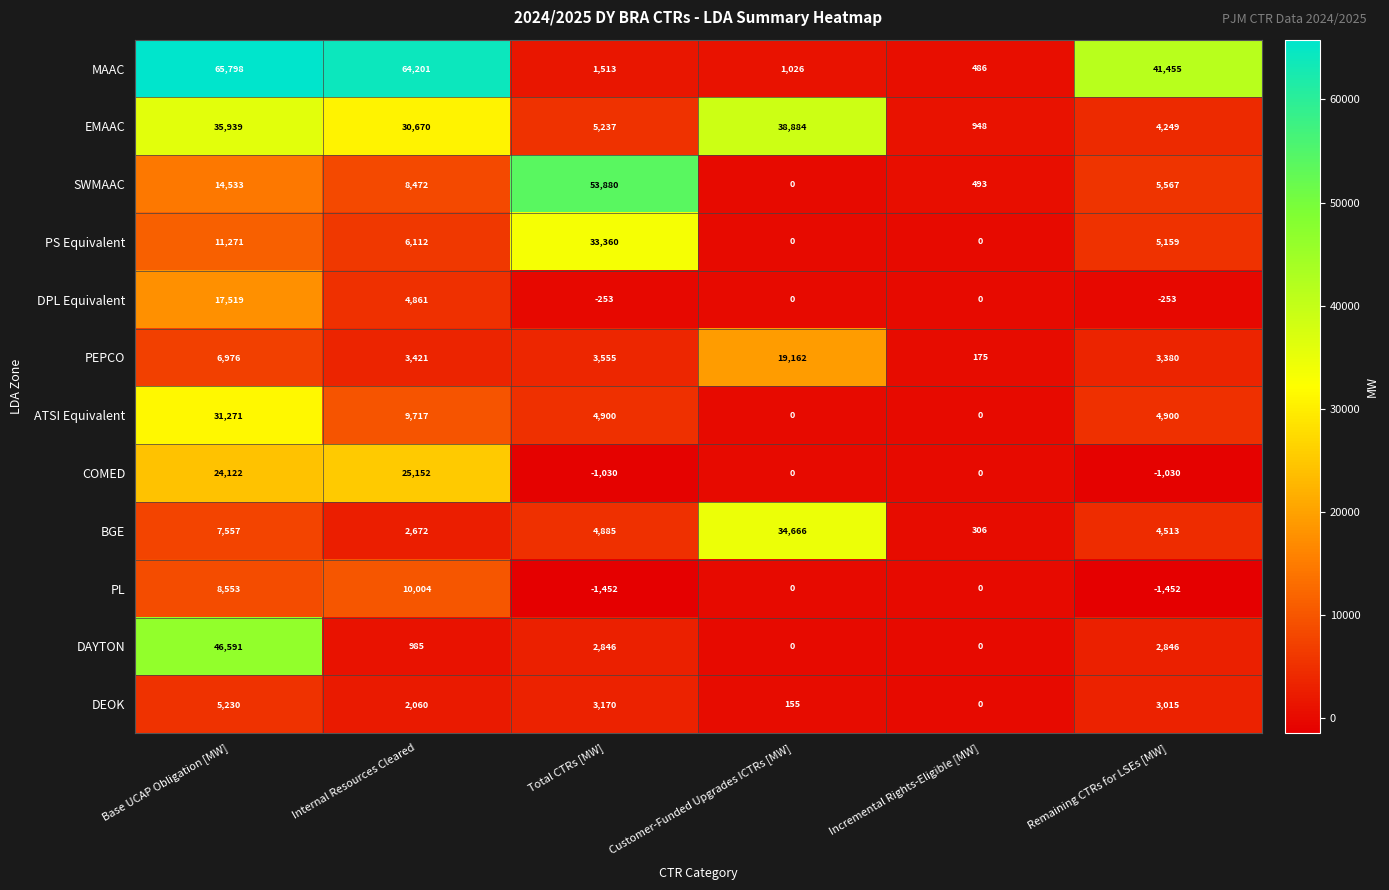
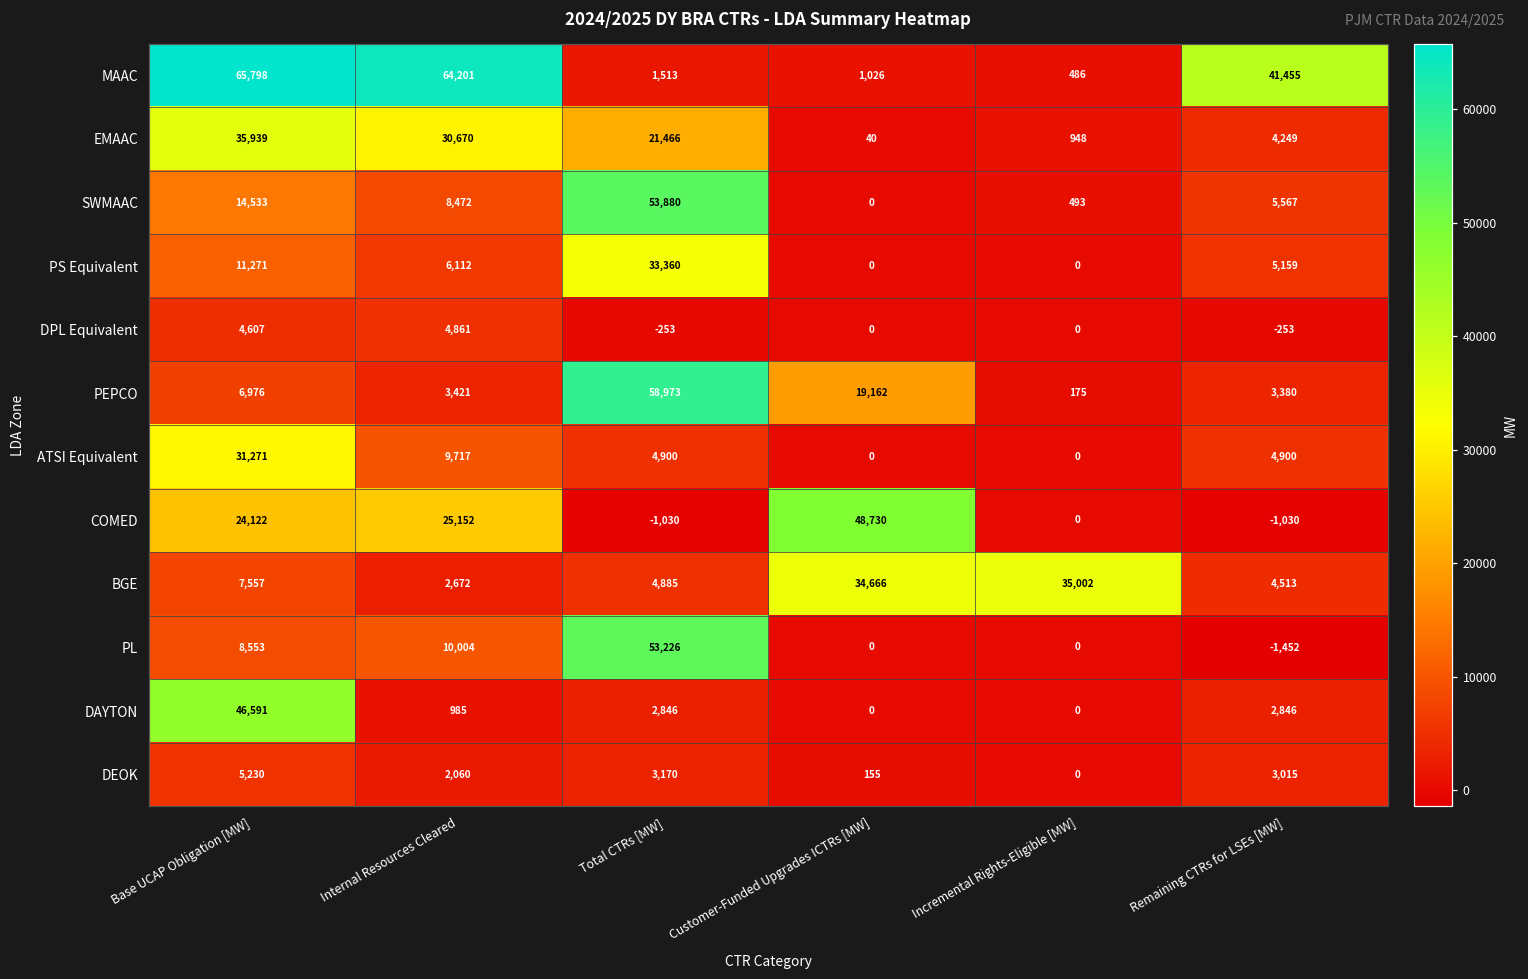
  {
    "MAAC": {
      "Base UCAP Obligation [MW]": "65,798",
      "Internal Resources Cleared": "64,201",
      "Total CTRs [MW]": "1,513",
      "Customer-Funded Upgrades ICTRs [MW]": "1,026",
      "Incremental Rights-Eligible [MW]": "486",
      "Remaining CTRs for LSEs [MW]": "41,455"
    },
    "EMAAC": {
      "Base UCAP Obligation [MW]": "35,939",
      "Internal Resources Cleared": "30,670",
-     "Total CTRs [MW]": "5,237",
-     "Customer-Funded Upgrades ICTRs [MW]": "38,884",
+     "Total CTRs [MW]": "21,466",
+     "Customer-Funded Upgrades ICTRs [MW]": "40",
      "Incremental Rights-Eligible [MW]": "948",
      "Remaining CTRs for LSEs [MW]": "4,249"
    },
    "SWMAAC": {
      "Base UCAP Obligation [MW]": "14,533",
      "Internal Resources Cleared": "8,472",
      "Total CTRs [MW]": "53,880",
      "Customer-Funded Upgrades ICTRs [MW]": "0",
      "Incremental Rights-Eligible [MW]": "493",
      "Remaining CTRs for LSEs [MW]": "5,567"
    },
    "PS Equivalent": {
      "Base UCAP Obligation [MW]": "11,271",
      "Internal Resources Cleared": "6,112",
      "Total CTRs [MW]": "33,360",
      "Customer-Funded Upgrades ICTRs [MW]": "0",
      "Incremental Rights-Eligible [MW]": "0",
      "Remaining CTRs for LSEs [MW]": "5,159"
    },
    "DPL Equivalent": {
-     "Base UCAP Obligation [MW]": "17,519",
+     "Base UCAP Obligation [MW]": "4,607",
      "Internal Resources Cleared": "4,861",
      "Total CTRs [MW]": "-253",
      "Customer-Funded Upgrades ICTRs [MW]": "0",
      "Incremental Rights-Eligible [MW]": "0",
      "Remaining CTRs for LSEs [MW]": "-253"
    },
    "PEPCO": {
      "Base UCAP Obligation [MW]": "6,976",
      "Internal Resources Cleared": "3,421",
-     "Total CTRs [MW]": "3,555",
+     "Total CTRs [MW]": "58,973",
      "Customer-Funded Upgrades ICTRs [MW]": "19,162",
      "Incremental Rights-Eligible [MW]": "175",
      "Remaining CTRs for LSEs [MW]": "3,380"
    },
    "ATSI Equivalent": {
      "Base UCAP Obligation [MW]": "31,271",
      "Internal Resources Cleared": "9,717",
      "Total CTRs [MW]": "4,900",
      "Customer-Funded Upgrades ICTRs [MW]": "0",
      "Incremental Rights-Eligible [MW]": "0",
      "Remaining CTRs for LSEs [MW]": "4,900"
    },
    "COMED": {
      "Base UCAP Obligation [MW]": "24,122",
      "Internal Resources Cleared": "25,152",
      "Total CTRs [MW]": "-1,030",
-     "Customer-Funded Upgrades ICTRs [MW]": "0",
+     "Customer-Funded Upgrades ICTRs [MW]": "48,730",
      "Incremental Rights-Eligible [MW]": "0",
      "Remaining CTRs for LSEs [MW]": "-1,030"
    },
    "BGE": {
      "Base UCAP Obligation [MW]": "7,557",
      "Internal Resources Cleared": "2,672",
      "Total CTRs [MW]": "4,885",
      "Customer-Funded Upgrades ICTRs [MW]": "34,666",
-     "Incremental Rights-Eligible [MW]": "306",
+     "Incremental Rights-Eligible [MW]": "35,002",
      "Remaining CTRs for LSEs [MW]": "4,513"
    },
    "PL": {
      "Base UCAP Obligation [MW]": "8,553",
      "Internal Resources Cleared": "10,004",
-     "Total CTRs [MW]": "-1,452",
+     "Total CTRs [MW]": "53,226",
      "Customer-Funded Upgrades ICTRs [MW]": "0",
      "Incremental Rights-Eligible [MW]": "0",
      "Remaining CTRs for LSEs [MW]": "-1,452"
    },
    "DAYTON": {
      "Base UCAP Obligation [MW]": "46,591",
      "Internal Resources Cleared": "985",
      "Total CTRs [MW]": "2,846",
      "Customer-Funded Upgrades ICTRs [MW]": "0",
      "Incremental Rights-Eligible [MW]": "0",
      "Remaining CTRs for LSEs [MW]": "2,846"
    },
    "DEOK": {
      "Base UCAP Obligation [MW]": "5,230",
      "Internal Resources Cleared": "2,060",
      "Total CTRs [MW]": "3,170",
      "Customer-Funded Upgrades ICTRs [MW]": "155",
      "Incremental Rights-Eligible [MW]": "0",
      "Remaining CTRs for LSEs [MW]": "3,015"
    }
  }
